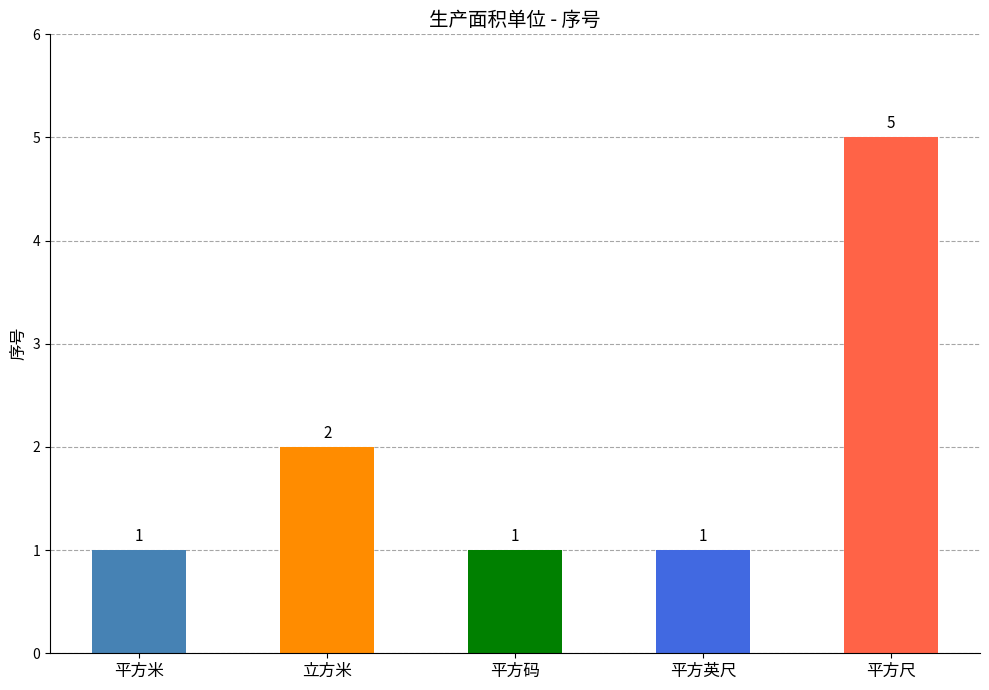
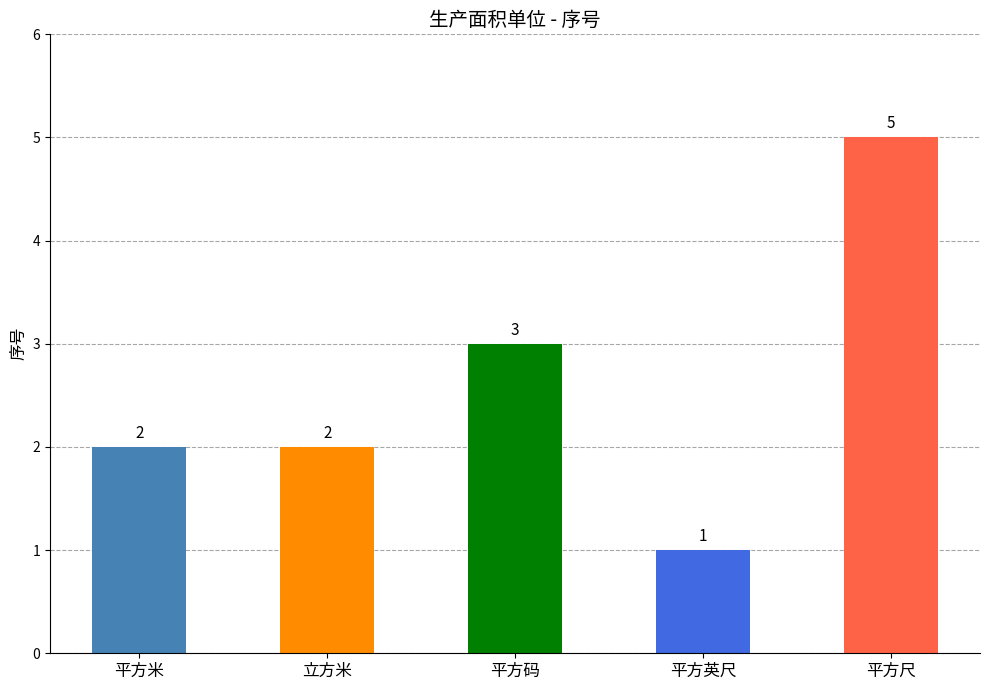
  {
-   "平方米": 1,
+   "平方米": 2,
    "立方米": 2,
-   "平方码": 1,
+   "平方码": 3,
    "平方英尺": 1,
    "平方尺": 5
  }
